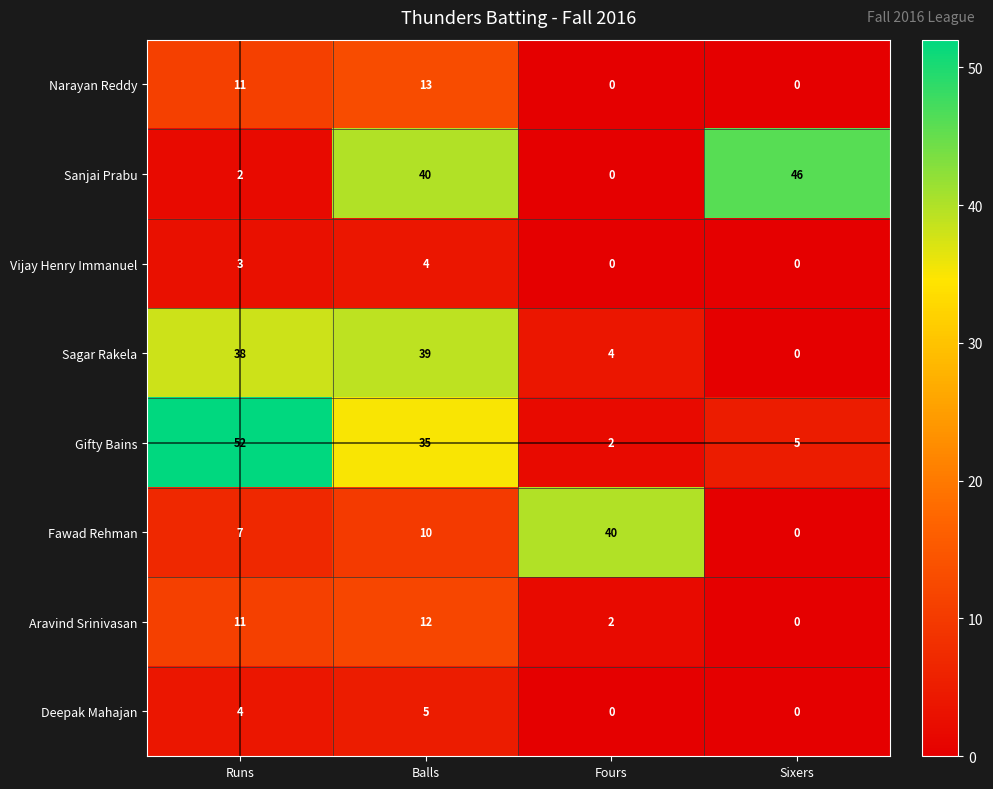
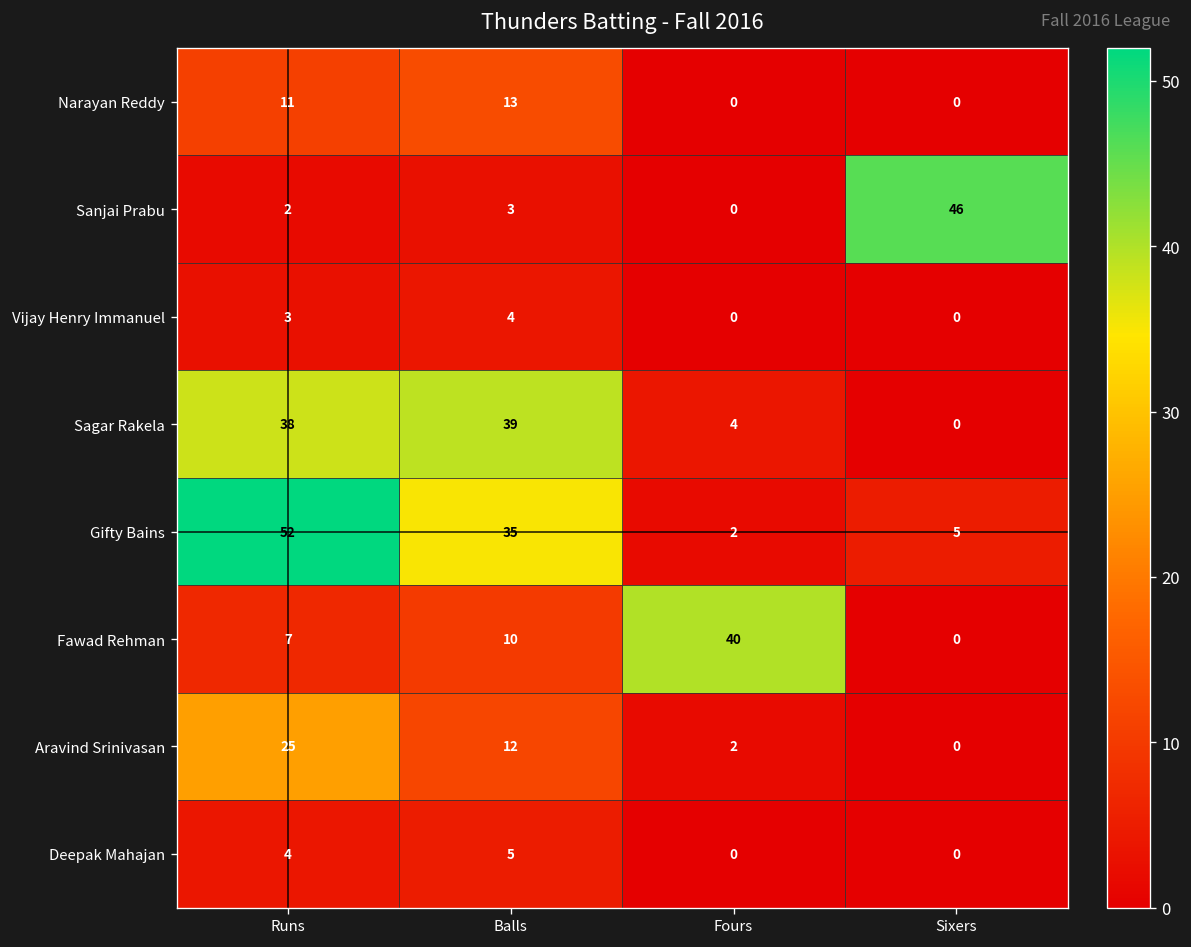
  {
    "Narayan Reddy": {
      "Runs": 11,
      "Balls": 13,
      "Fours": 0,
      "Sixers": 0
    },
    "Sanjai Prabu": {
      "Runs": 2,
-     "Balls": 40,
+     "Balls": 3,
      "Fours": 0,
      "Sixers": 46
    },
    "Vijay Henry Immanuel": {
      "Runs": 3,
      "Balls": 4,
      "Fours": 0,
      "Sixers": 0
    },
    "Sagar Rakela": {
      "Runs": 38,
      "Balls": 39,
      "Fours": 4,
      "Sixers": 0
    },
    "Gifty Bains": {
      "Runs": 52,
      "Balls": 35,
      "Fours": 2,
      "Sixers": 5
    },
    "Fawad Rehman": {
      "Runs": 7,
      "Balls": 10,
      "Fours": 40,
      "Sixers": 0
    },
    "Aravind Srinivasan": {
-     "Runs": 11,
+     "Runs": 25,
      "Balls": 12,
      "Fours": 2,
      "Sixers": 0
    },
    "Deepak Mahajan": {
      "Runs": 4,
      "Balls": 5,
      "Fours": 0,
      "Sixers": 0
    }
  }
